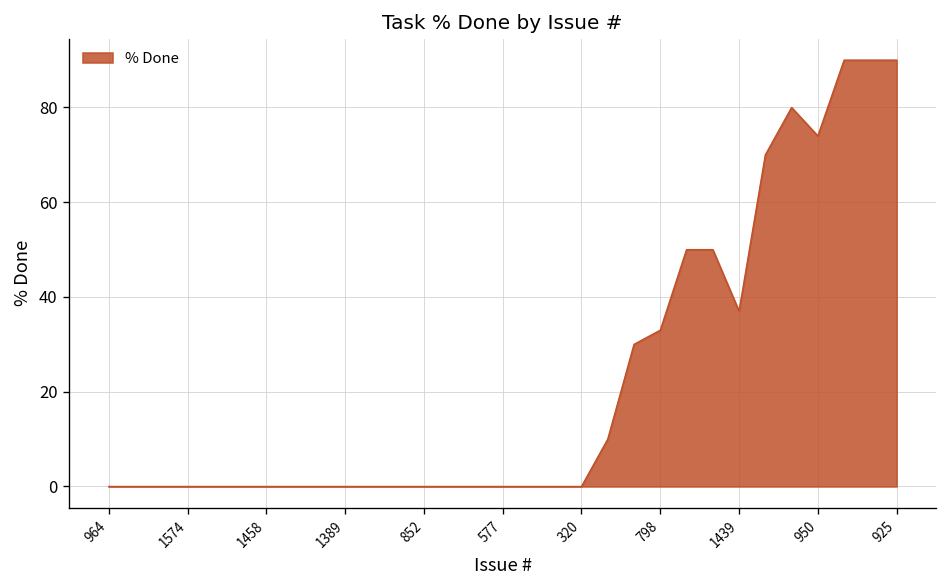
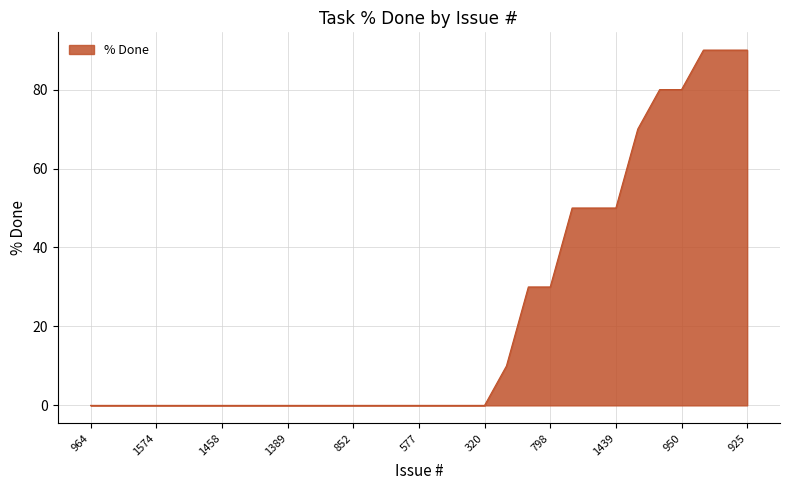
  {
    "964": 0,
    "1574": 0,
    "1458": 0,
    "1389": 0,
    "852": 0,
    "577": 0,
    "320": 0,
-   "798": 33,
-   "1439": 37,
-   "950": 74,
+   "798": 30,
+   "1439": 50,
+   "950": 80,
    "925": 90
  }
